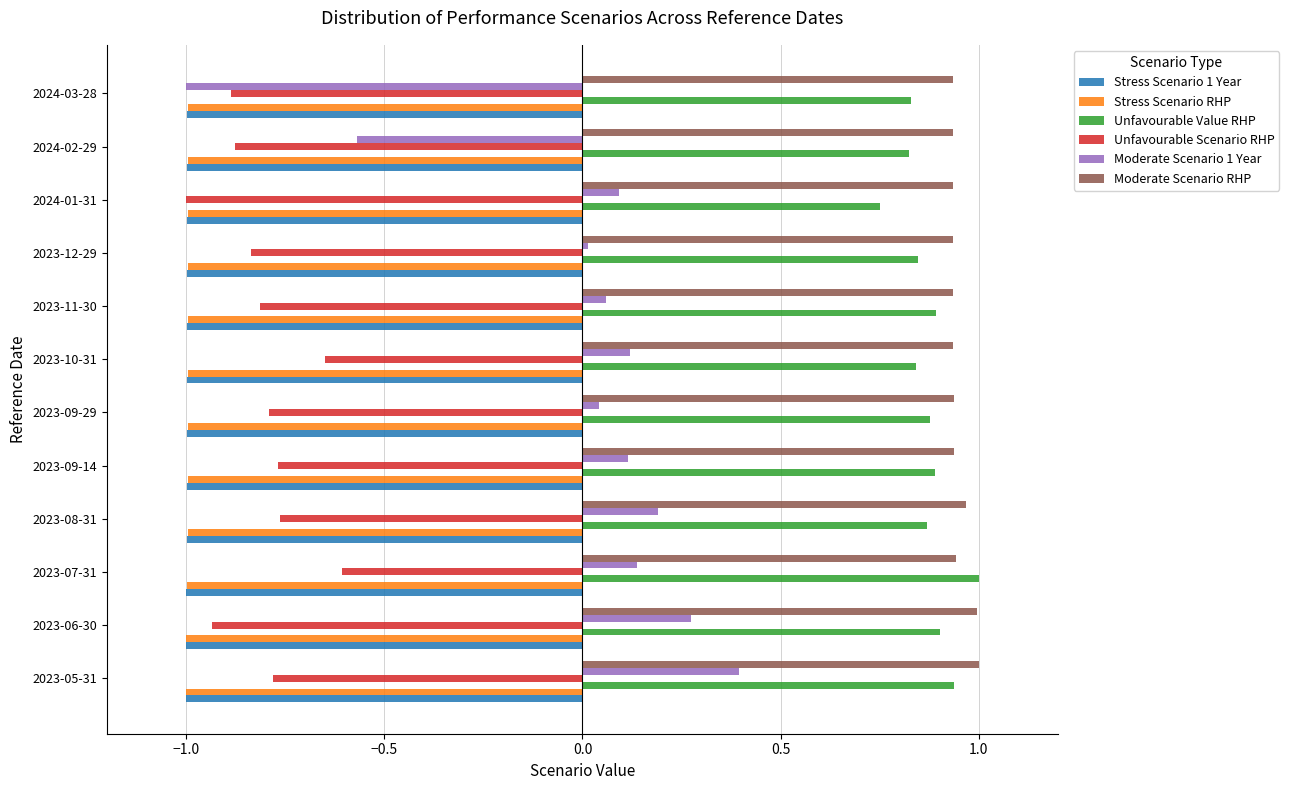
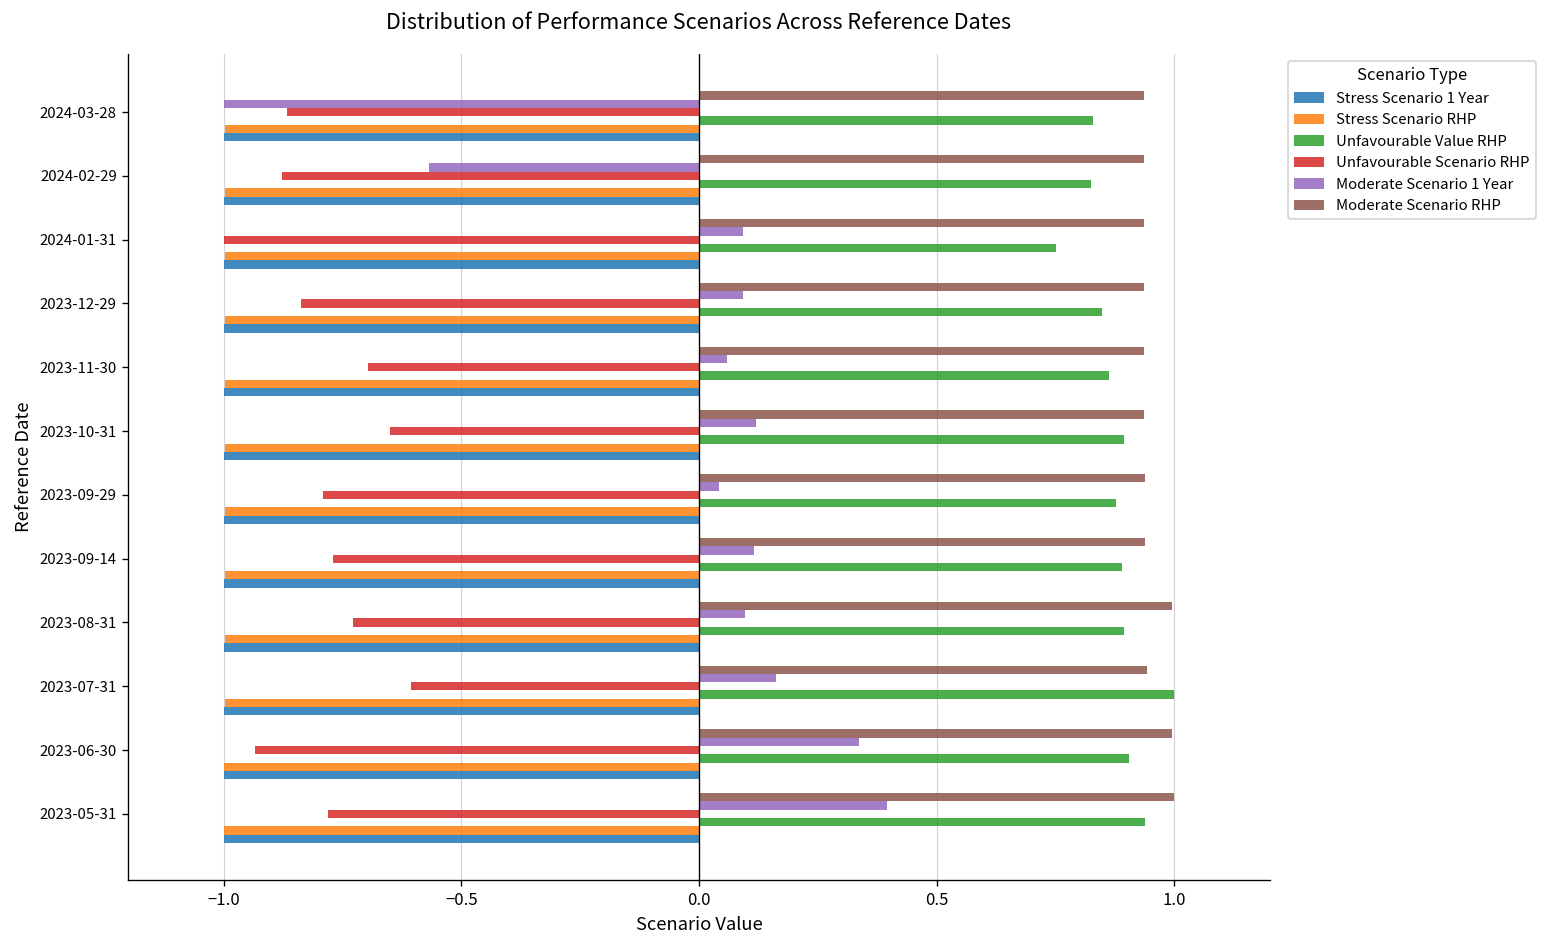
  {
    "Stress Scenario 1 Year": {
      "2024-03-28": -1.00,
      "2024-02-29": -1.00,
      "2024-01-31": -1.00,
      "2023-12-29": -1.00,
      "2023-11-30": -1.00,
      "2023-10-31": -1.00,
      "2023-09-29": -1.00,
      "2023-09-14": -1.00,
      "2023-08-31": -1.00,
      "2023-07-31": -1.00,
      "2023-06-30": -1.00,
      "2023-05-31": -1.00
    },
    "Stress Scenario RHP": {
      "2024-03-28": -1.00,
      "2024-02-29": -1.00,
      "2024-01-31": -1.00,
      "2023-12-29": -1.00,
      "2023-11-30": -1.00,
      "2023-10-31": -1.00,
      "2023-09-29": -1.00,
      "2023-09-14": -1.00,
      "2023-08-31": -1.00,
      "2023-07-31": -1.00,
      "2023-06-30": -1.00,
      "2023-05-31": -1.00
    },
    "Unfavourable Value RHP": {
      "2024-03-28": 0.83,
      "2024-02-29": 0.82,
      "2024-01-31": 0.75,
      "2023-12-29": 0.85,
-     "2023-11-30": 0.89,
-     "2023-10-31": 0.84,
+     "2023-11-30": 0.86,
+     "2023-10-31": 0.89,
      "2023-09-29": 0.88,
      "2023-09-14": 0.89,
-     "2023-08-31": 0.87,
+     "2023-08-31": 0.89,
      "2023-07-31": 1.00,
      "2023-06-30": 0.90,
      "2023-05-31": 0.94
    },
    "Unfavourable Scenario RHP": {
-     "2024-03-28": -0.89,
+     "2024-03-28": -0.87,
      "2024-02-29": -0.88,
      "2024-01-31": -1.00,
      "2023-12-29": -0.84,
-     "2023-11-30": -0.81,
+     "2023-11-30": -0.70,
      "2023-10-31": -0.65,
      "2023-09-29": -0.79,
      "2023-09-14": -0.77,
-     "2023-08-31": -0.76,
+     "2023-08-31": -0.73,
      "2023-07-31": -0.61,
      "2023-06-30": -0.93,
      "2023-05-31": -0.78
    },
    "Moderate Scenario 1 Year": {
      "2024-03-28": -1.00,
      "2024-02-29": -0.57,
      "2024-01-31": 0.09,
-     "2023-12-29": 0.01,
+     "2023-12-29": 0.09,
      "2023-11-30": 0.06,
      "2023-10-31": 0.12,
      "2023-09-29": 0.04,
      "2023-09-14": 0.12,
-     "2023-08-31": 0.19,
-     "2023-07-31": 0.14,
-     "2023-06-30": 0.27,
+     "2023-08-31": 0.10,
+     "2023-07-31": 0.16,
+     "2023-06-30": 0.34,
      "2023-05-31": 0.40
    },
    "Moderate Scenario RHP": {
      "2024-03-28": 0.94,
      "2024-02-29": 0.94,
      "2024-01-31": 0.94,
      "2023-12-29": 0.94,
      "2023-11-30": 0.94,
      "2023-10-31": 0.94,
      "2023-09-29": 0.94,
      "2023-09-14": 0.94,
-     "2023-08-31": 0.97,
+     "2023-08-31": 0.99,
      "2023-07-31": 0.94,
      "2023-06-30": 1.00,
      "2023-05-31": 1.00
    }
  }
